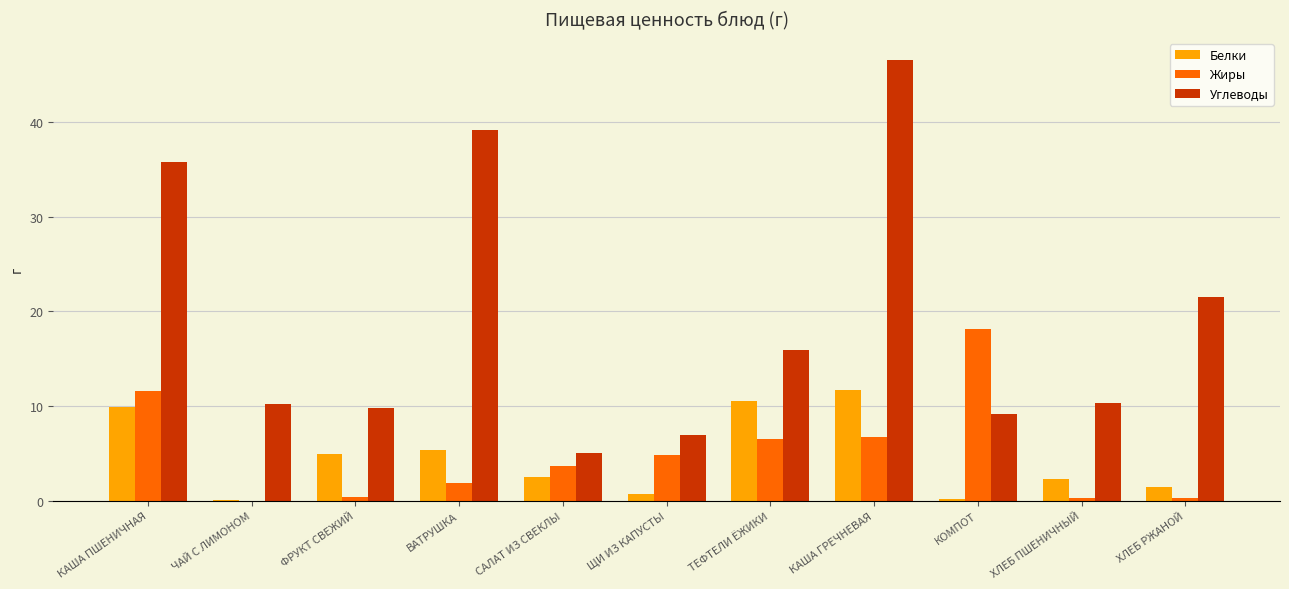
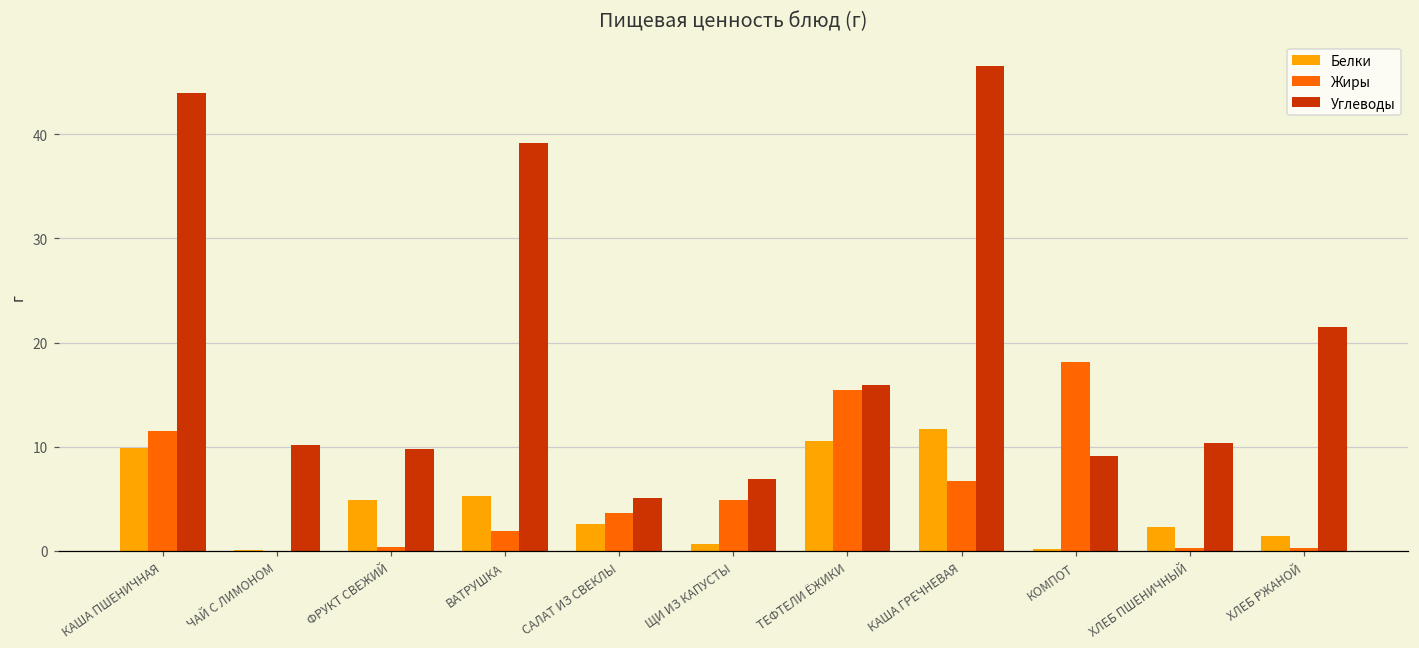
  {
    "Белки": {
      "КАША ПШЕНИЧНАЯ": 10,
      "ФРУКТ СВЕЖИЙ": 5,
      "ВАТРУШКА": 5,
      "САЛАТ ИЗ СВЕКЛЫ": 3,
      "ЩИ ИЗ КАПУСТЫ": 1,
      "ТЕФТЕЛИ ЁЖИКИ": 11,
      "КАША ГРЕЧНЕВАЯ": 12,
      "ХЛЕБ ПШЕНИЧНЫЙ": 2,
      "ХЛЕБ РЖАНОЙ": 1
    },
    "Жиры": {
      "КАША ПШЕНИЧНАЯ": 12,
      "ФРУКТ СВЕЖИЙ": 0,
      "ВАТРУШКА": 2,
      "САЛАТ ИЗ СВЕКЛЫ": 4,
      "ЩИ ИЗ КАПУСТЫ": 5,
-     "ТЕФТЕЛИ ЁЖИКИ": 7,
+     "ТЕФТЕЛИ ЁЖИКИ": 15,
      "КАША ГРЕЧНЕВАЯ": 7,
      "КОМПОТ": 18,
      "ХЛЕБ РЖАНОЙ": 0
    },
    "Углеводы": {
-     "КАША ПШЕНИЧНАЯ": 36,
+     "КАША ПШЕНИЧНАЯ": 44,
      "ЧАЙ С ЛИМОНОМ": 10,
      "ФРУКТ СВЕЖИЙ": 10,
      "ВАТРУШКА": 39,
      "САЛАТ ИЗ СВЕКЛЫ": 5,
      "ЩИ ИЗ КАПУСТЫ": 7,
      "ТЕФТЕЛИ ЁЖИКИ": 16,
      "КАША ГРЕЧНЕВАЯ": 47,
      "КОМПОТ": 9,
      "ХЛЕБ ПШЕНИЧНЫЙ": 10,
      "ХЛЕБ РЖАНОЙ": 22
    }
  }
